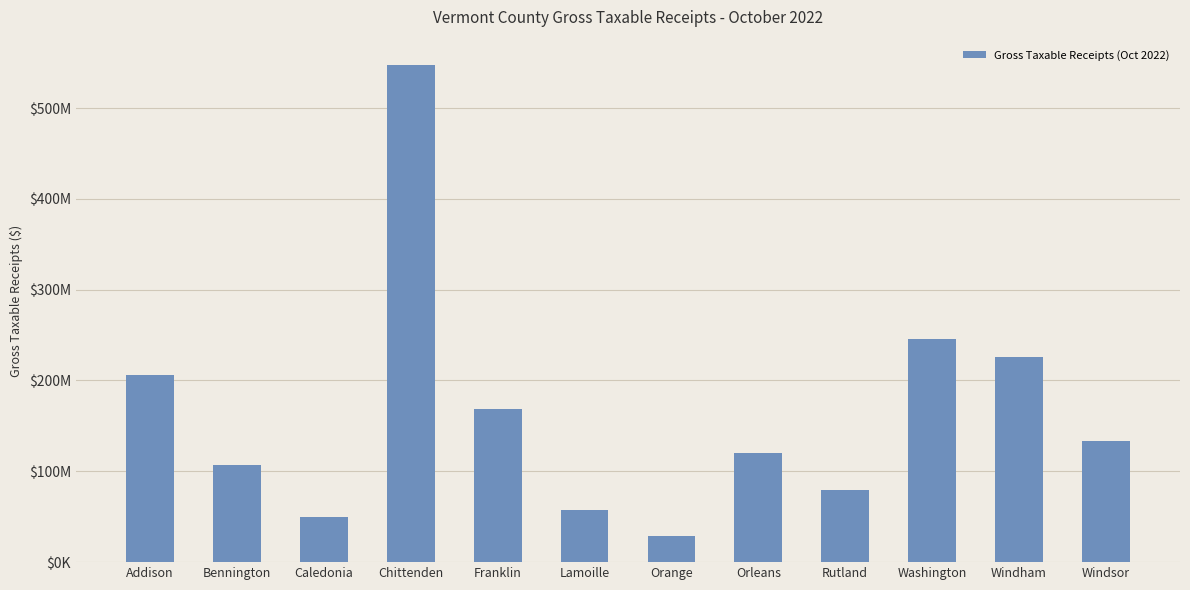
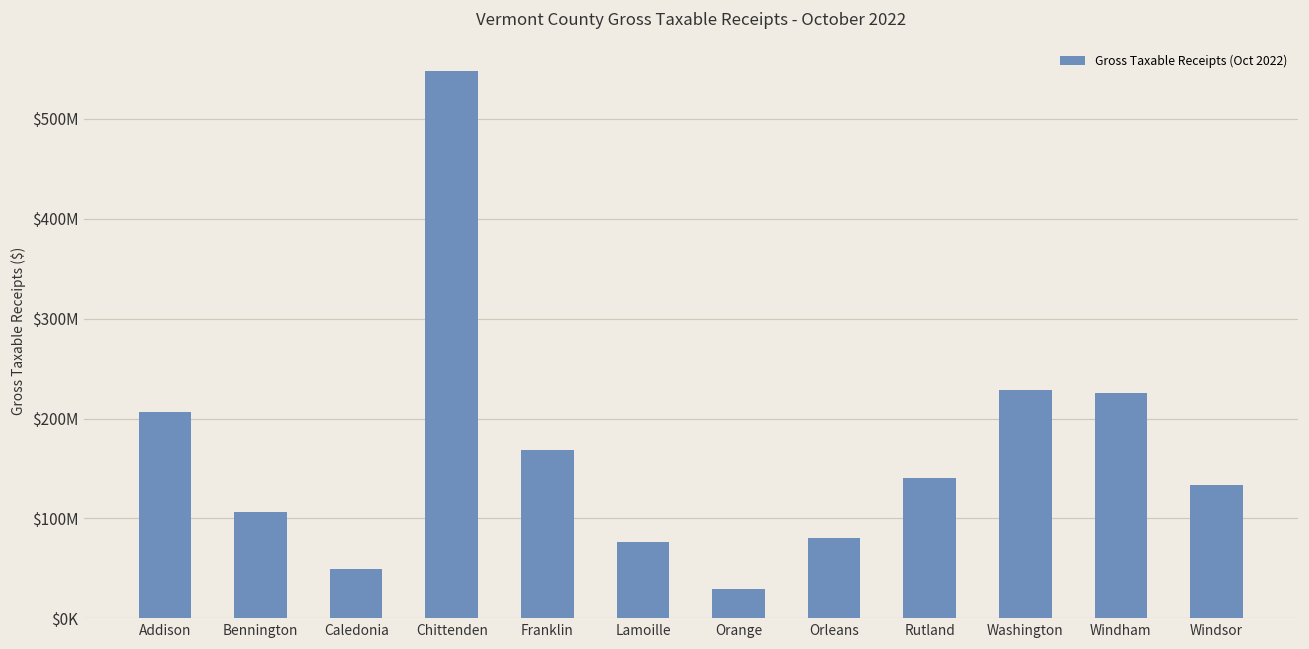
  {
    "Addison": "$210000000",
    "Bennington": "$110000000",
    "Caledonia": "$50000000",
    "Chittenden": "$550000000",
    "Franklin": "$170000000",
-   "Lamoille": "$60000000",
+   "Lamoille": "$80000000",
    "Orange": "$30000000",
-   "Orleans": "$120000000",
-   "Rutland": "$80000000",
-   "Washington": "$250000000",
+   "Orleans": "$80000000",
+   "Rutland": "$140000000",
+   "Washington": "$230000000",
    "Windham": "$230000000",
    "Windsor": "$130000000"
  }
